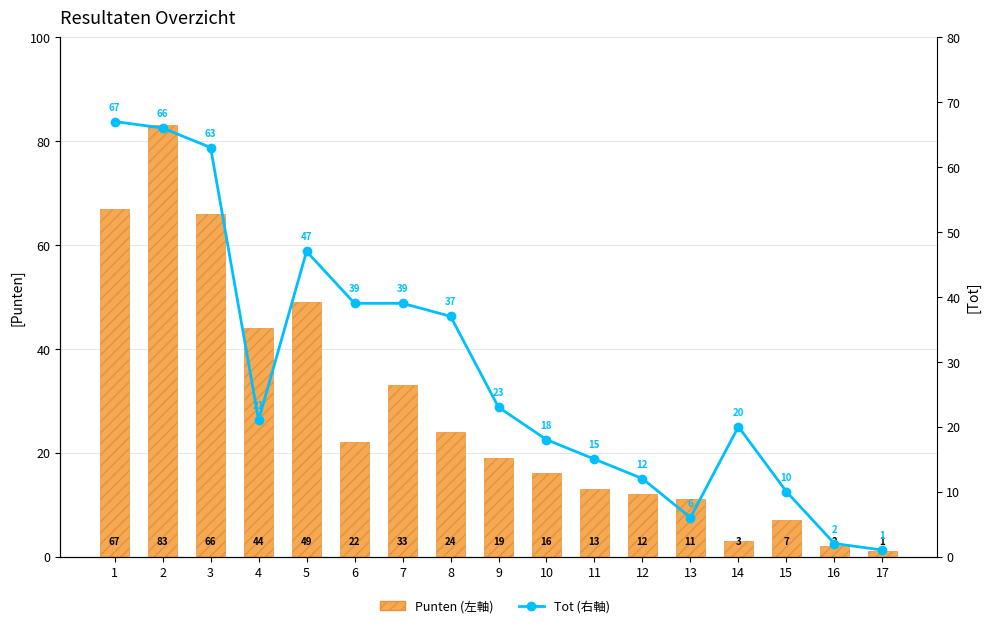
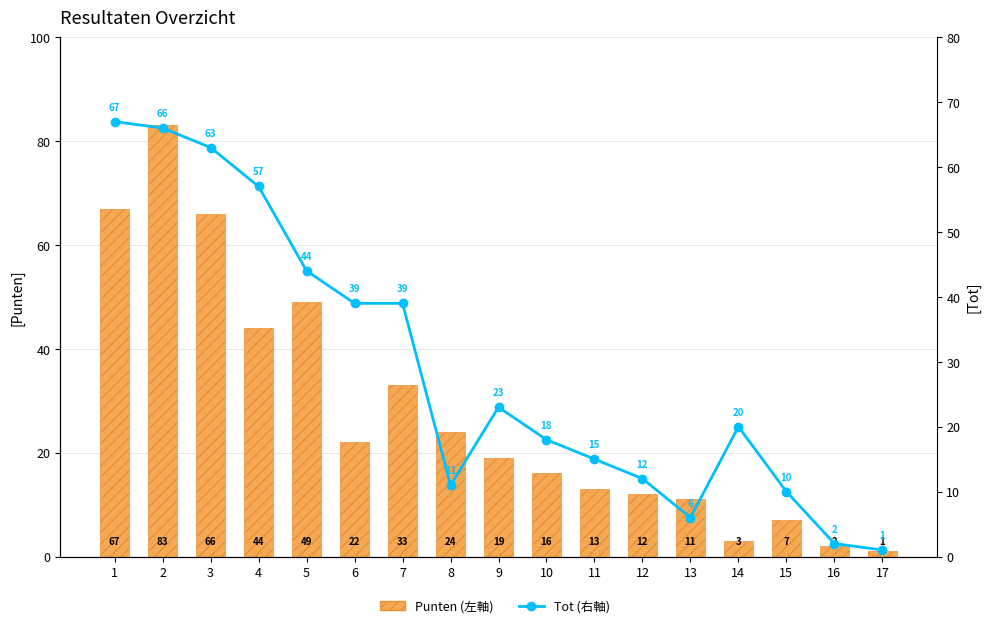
  {
    "Punten (左軸)": {
      "1": 67,
      "2": 83,
      "3": 66,
      "4": 44,
      "5": 49,
      "6": 22,
      "7": 33,
      "8": 24,
      "9": 19,
      "10": 16,
      "11": 13,
      "12": 12,
      "13": 11,
      "14": 3,
      "15": 7
    },
    "Tot (右軸)": {
      "1": 67,
      "2": 66,
      "3": 63,
-     "4": 21,
-     "5": 47,
+     "4": 57,
+     "5": 44,
      "6": 39,
      "7": 39,
-     "8": 37,
+     "8": 11,
      "9": 23,
      "10": 18,
      "11": 15,
      "12": 12,
      "13": 6,
      "14": 20,
      "15": 10,
      "16": 2
    }
  }
